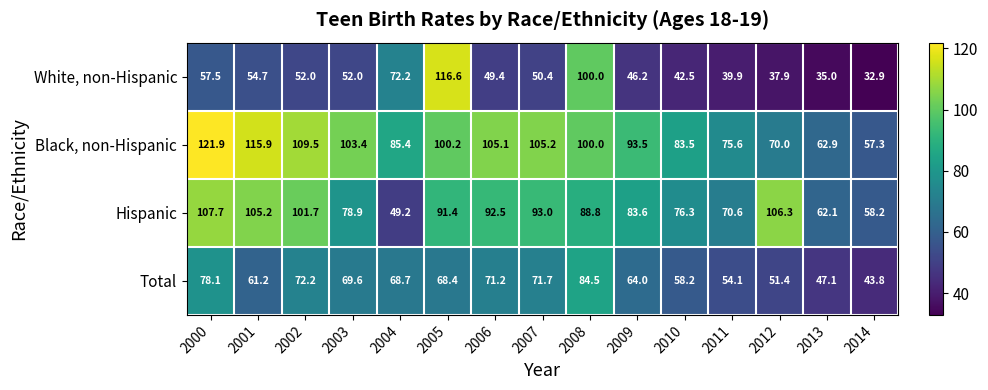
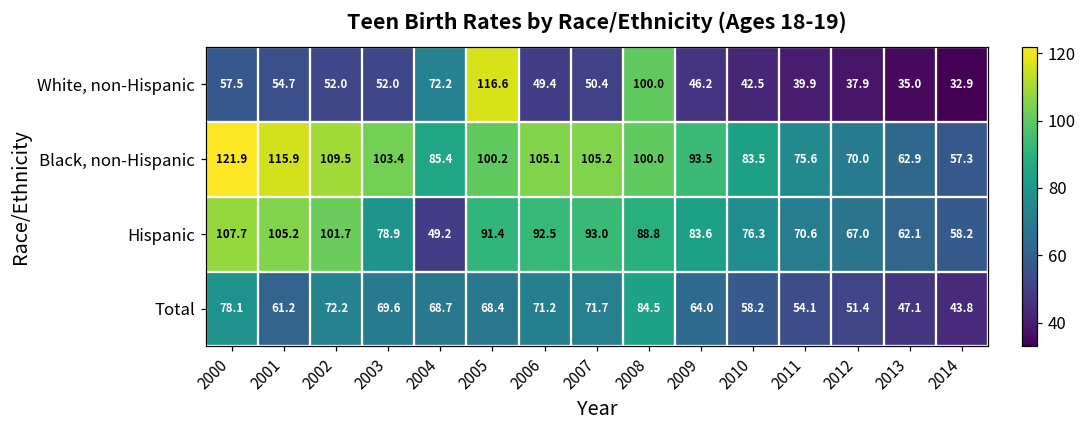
  {
    "White, non-Hispanic": {
      "2000": 57.5,
      "2001": 54.7,
      "2002": 52.0,
      "2003": 52.0,
      "2004": 72.2,
      "2005": 116.6,
      "2006": 49.4,
      "2007": 50.4,
      "2008": 100.0,
      "2009": 46.2,
      "2010": 42.5,
      "2011": 39.9,
      "2012": 37.9,
      "2013": 35.0,
      "2014": 32.9
    },
    "Black, non-Hispanic": {
      "2000": 121.9,
      "2001": 115.9,
      "2002": 109.5,
      "2003": 103.4,
      "2004": 85.4,
      "2005": 100.2,
      "2006": 105.1,
      "2007": 105.2,
      "2008": 100.0,
      "2009": 93.5,
      "2010": 83.5,
      "2011": 75.6,
      "2012": 70.0,
      "2013": 62.9,
      "2014": 57.3
    },
    "Hispanic": {
      "2000": 107.7,
      "2001": 105.2,
      "2002": 101.7,
      "2003": 78.9,
      "2004": 49.2,
      "2005": 91.4,
      "2006": 92.5,
      "2007": 93.0,
      "2008": 88.8,
      "2009": 83.6,
      "2010": 76.3,
      "2011": 70.6,
-     "2012": 106.3,
+     "2012": 67.0,
      "2013": 62.1,
      "2014": 58.2
    },
    "Total": {
      "2000": 78.1,
      "2001": 61.2,
      "2002": 72.2,
      "2003": 69.6,
      "2004": 68.7,
      "2005": 68.4,
      "2006": 71.2,
      "2007": 71.7,
      "2008": 84.5,
      "2009": 64.0,
      "2010": 58.2,
      "2011": 54.1,
      "2012": 51.4,
      "2013": 47.1,
      "2014": 43.8
    }
  }
